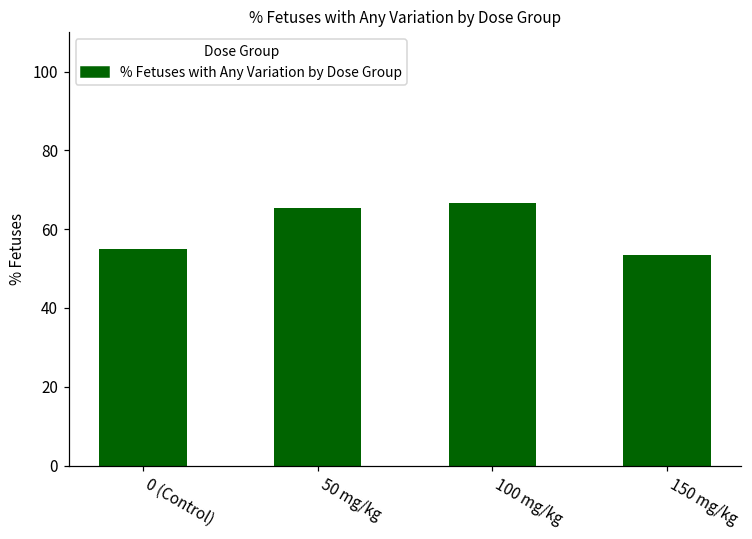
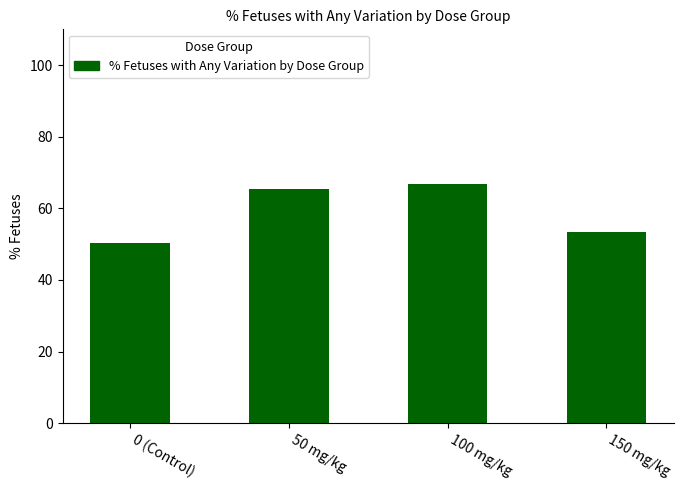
  {
-   "0 (Control)": 55,
+   "0 (Control)": 50,
    "50 mg/kg": 65,
    "100 mg/kg": 67,
    "150 mg/kg": 53
  }
